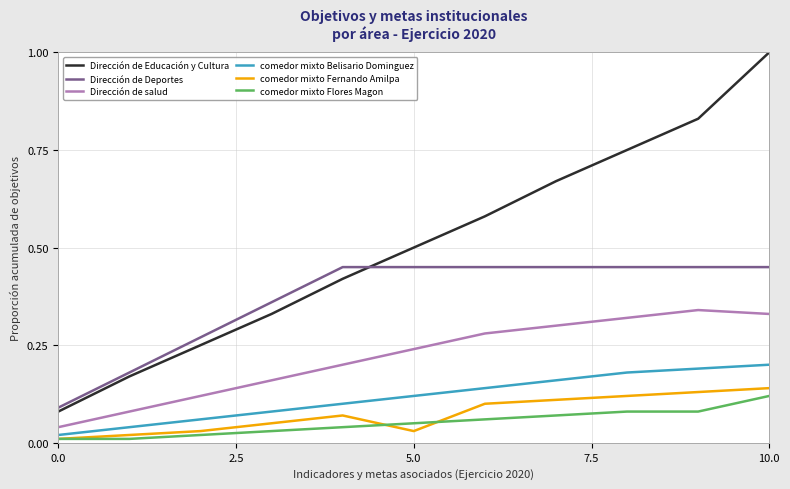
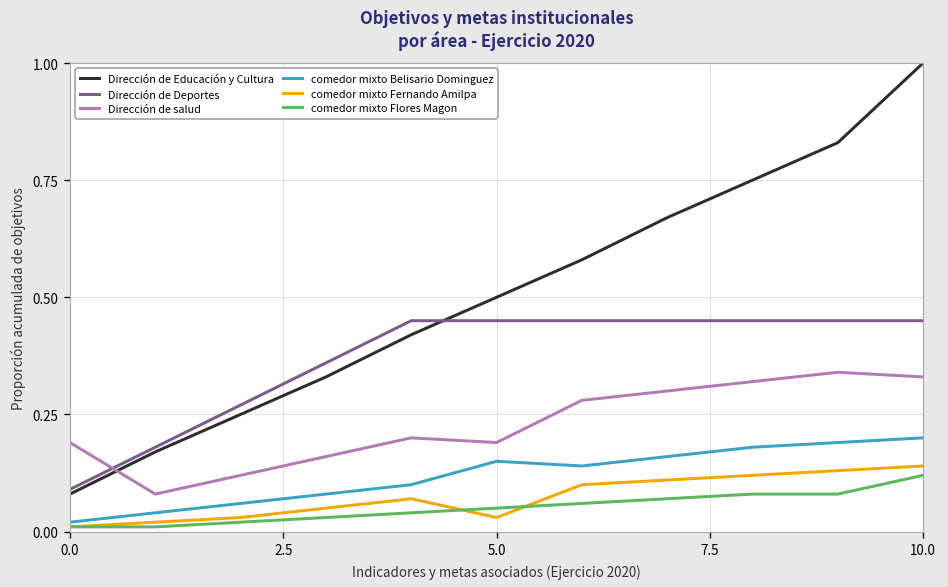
  {
    "Dirección de Educación y Cultura": {
      "0.0": 0.08,
      "5.0": 0.50,
      "10.0": 1.00
    },
    "Dirección de Deportes": {
      "0.0": 0.09,
      "5.0": 0.45,
      "10.0": 0.45
    },
    "Dirección de salud": {
-     "0.0": 0.04,
-     "5.0": 0.24,
+     "0.0": 0.19,
+     "5.0": 0.19,
      "10.0": 0.33
    },
    "comedor mixto Belisario Dominguez": {
      "0.0": 0.02,
-     "5.0": 0.12,
+     "5.0": 0.15,
      "10.0": 0.20
    },
    "comedor mixto Fernando Amilpa": {
      "5.0": 0.03,
      "10.0": 0.14
    },
    "comedor mixto Flores Magon": {
      "5.0": 0.05,
      "10.0": 0.12
    }
  }
